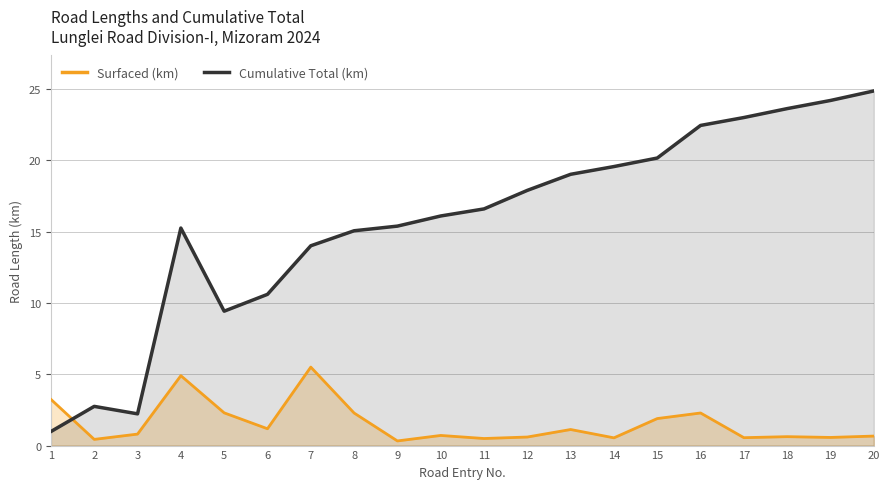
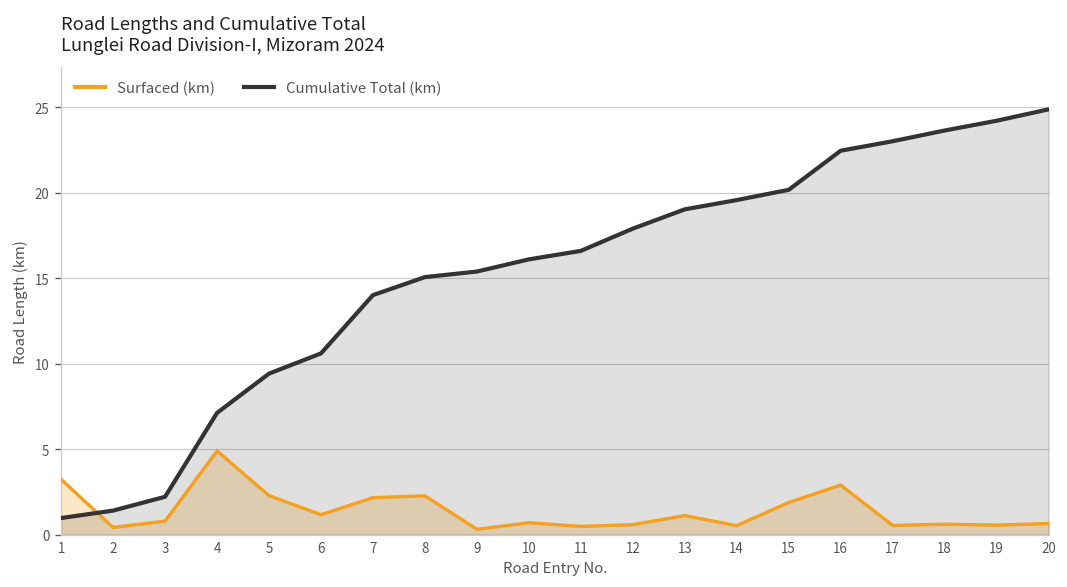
  {
    "Surfaced (km)": {
      "1": 3.2,
      "2": 0.4,
      "3": 0.8,
      "4": 4.9,
      "5": 2.3,
      "6": 1.2,
-     "7": 5.5,
+     "7": 2.2,
      "8": 2.3,
      "9": 0.3,
      "10": 0.7,
      "11": 0.5,
      "12": 0.6,
      "13": 1.1,
      "14": 0.5,
      "15": 1.9,
-     "16": 2.3,
+     "16": 2.9,
      "17": 0.6,
      "18": 0.6,
      "19": 0.6,
      "20": 0.7
    },
    "Cumulative Total (km)": {
      "1": 1.0,
-     "2": 2.8,
+     "2": 1.4,
      "3": 2.2,
-     "4": 15.3,
+     "4": 7.1,
      "5": 9.4,
      "6": 10.6,
      "7": 14.0,
      "8": 15.1,
      "9": 15.4,
      "10": 16.1,
      "11": 16.6,
      "12": 17.9,
      "13": 19.0,
      "14": 19.6,
      "15": 20.2,
      "16": 22.5,
      "17": 23.0,
      "18": 23.6,
      "19": 24.2,
      "20": 24.9
    }
  }
